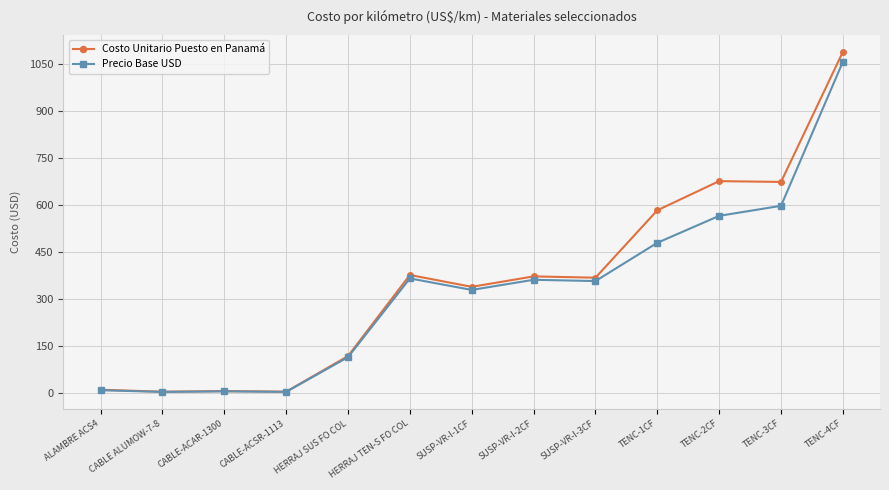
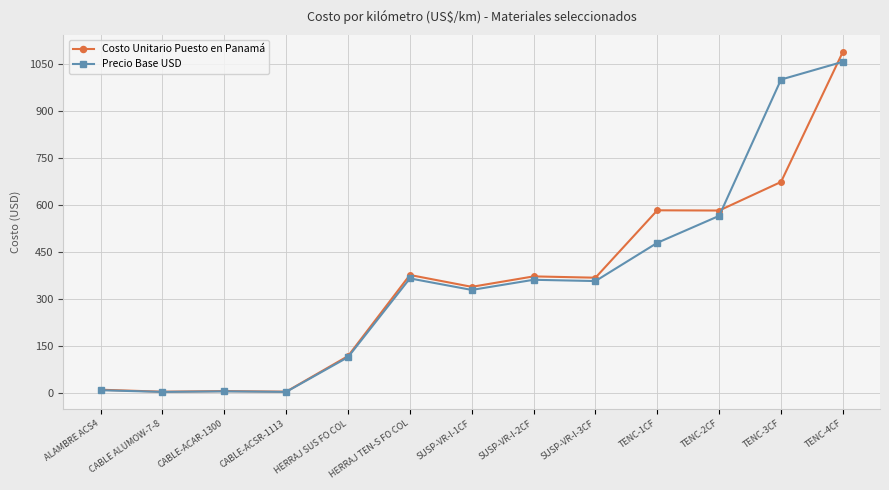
  {
    "Costo Unitario Puesto en Panamá": {
      "HERRAJ TEN-S FO COL": 380,
      "SUSP-VR-I-1CF": 340,
      "SUSP-VR-I-2CF": 370,
      "SUSP-VR-I-3CF": 370,
      "TENC-1CF": 580,
-     "TENC-2CF": 680,
+     "TENC-2CF": 580,
      "TENC-3CF": 670,
      "TENC-4CF": 1090
    },
    "Precio Base USD": {
      "HERRAJ TEN-S FO COL": 370,
      "SUSP-VR-I-1CF": 330,
      "SUSP-VR-I-2CF": 360,
      "SUSP-VR-I-3CF": 360,
      "TENC-1CF": 480,
      "TENC-2CF": 570,
-     "TENC-3CF": 600,
+     "TENC-3CF": 1000,
      "TENC-4CF": 1060
    }
  }
